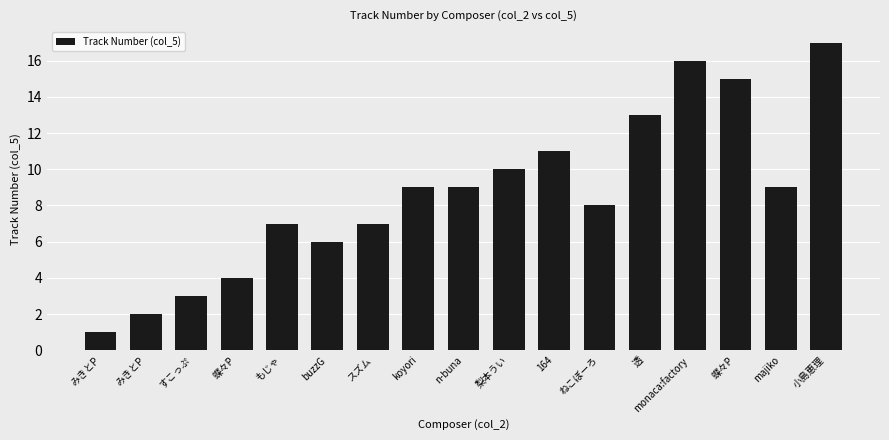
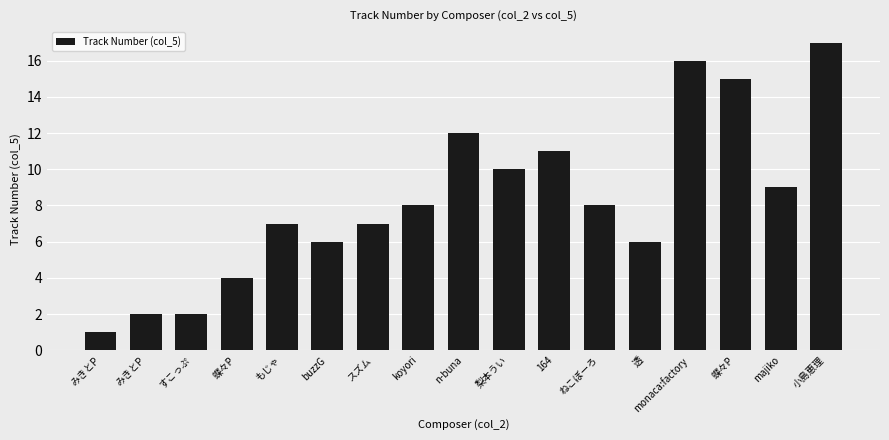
  {
-   "すこっぷ": 3,
+   "すこっぷ": 2,
    "もじゃ": 7,
    "buzzG": 6,
    "スズム": 7,
-   "koyori": 9,
-   "n-buna": 9,
+   "koyori": 8,
+   "n-buna": 12,
    "梨本うい": 10,
    "164": 11,
    "ねこぼーろ": 8,
-   "透": 13,
+   "透": 6,
    "monaca:factory": 16,
    "majiko": 9,
    "小島恵理": 17
  }
